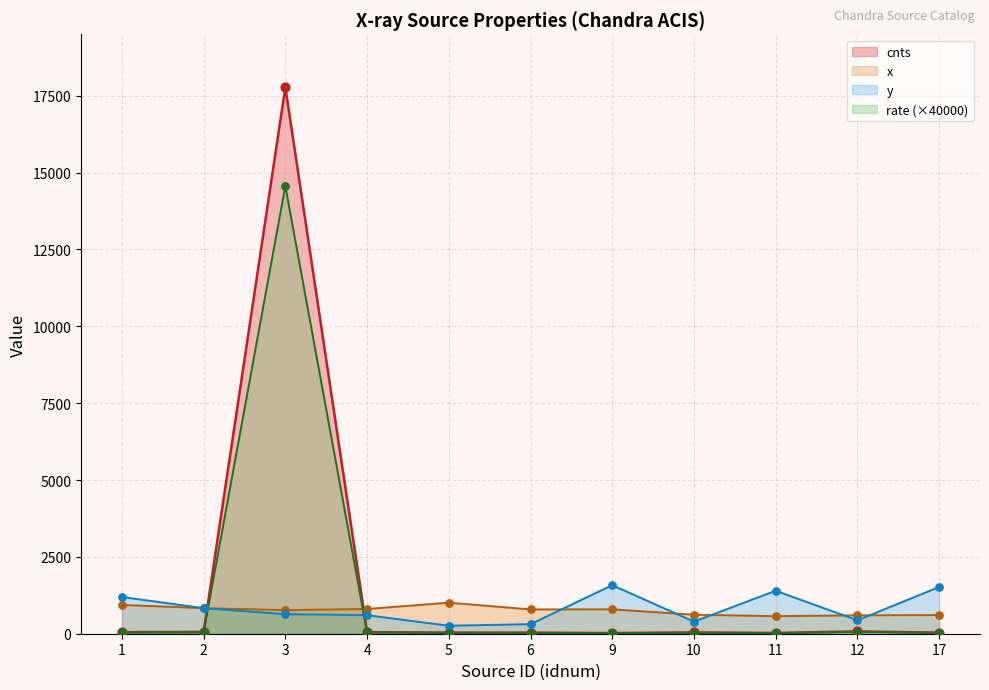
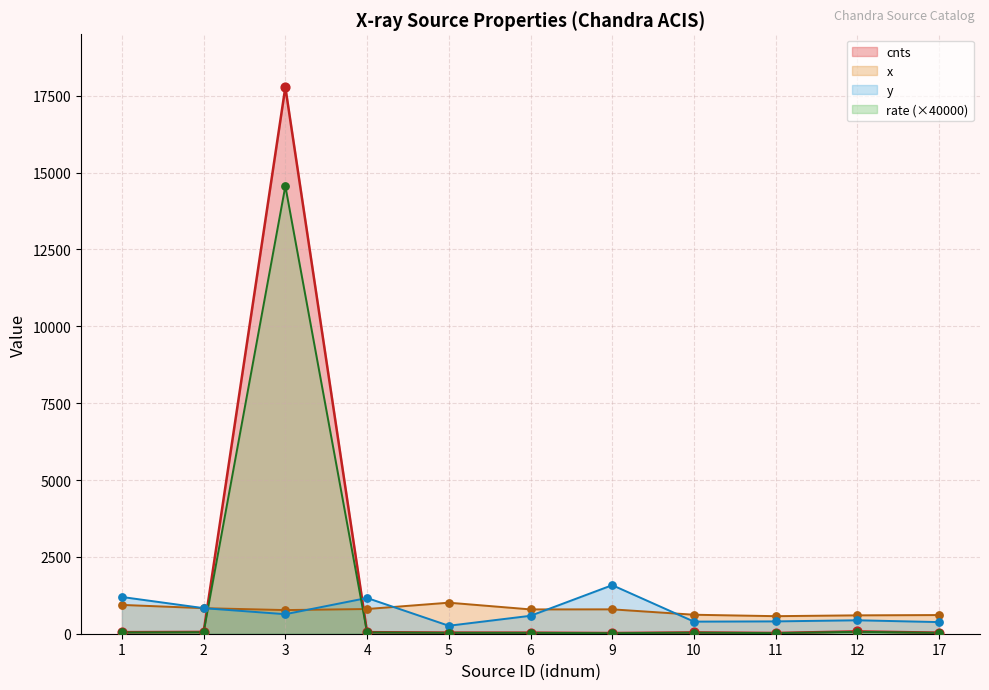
  {
    "y": {
      "1": 1200,
      "3": 600,
-     "4": 600,
+     "4": 1200,
      "5": 300,
-     "6": 300,
+     "6": 600,
      "9": 1600,
      "10": 400,
-     "11": 1400,
+     "11": 400,
      "12": 400,
-     "17": 1500
+     "17": 400
    },
    "rate (×40000)": {
      "3": 14600
    }
  }
